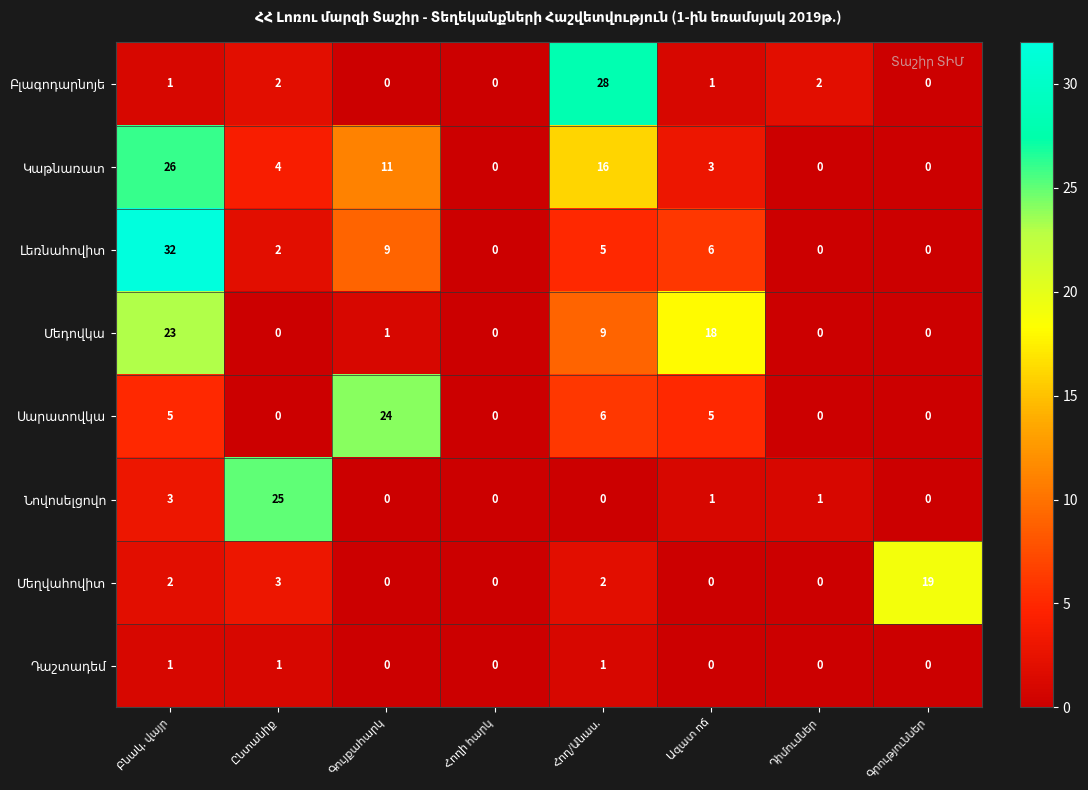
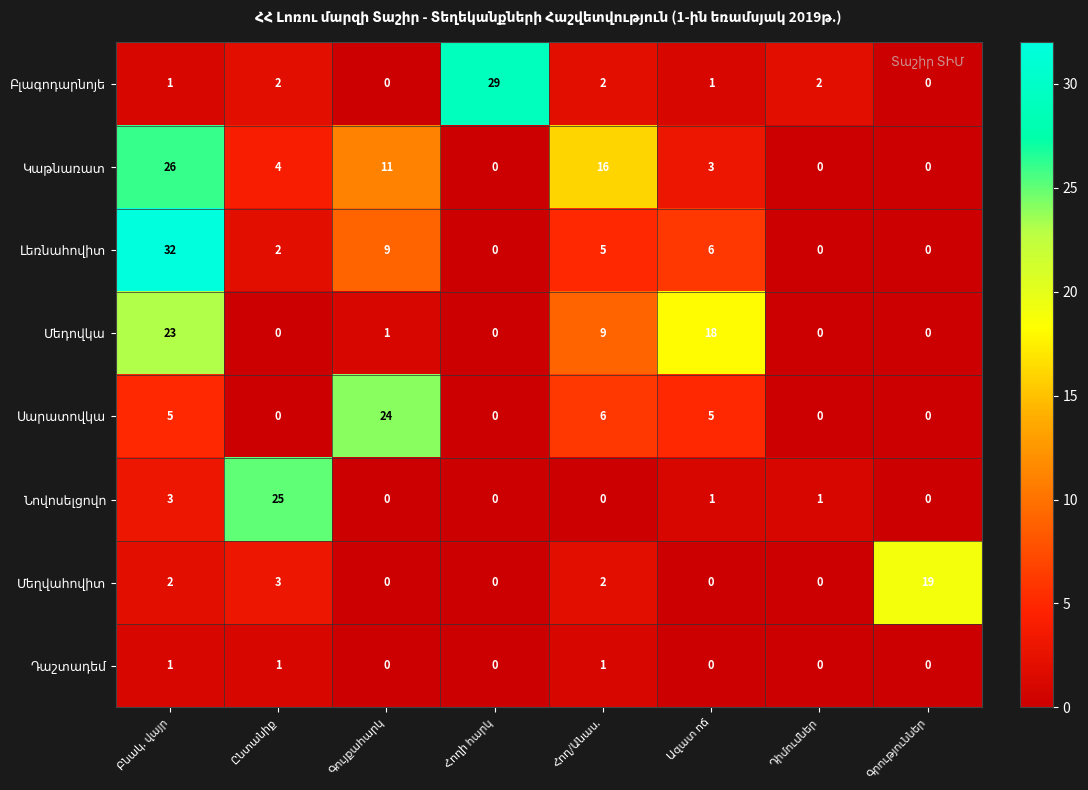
  {
    "Բլագոդարնոյե": {
      "Բնակ. վայր": 1,
      "Ընտանիք": 2,
      "Գույքահարկ": 0,
-     "Հողի հարկ": 0,
-     "Հող/Անաս.": 28,
+     "Հողի հարկ": 29,
+     "Հող/Անաս.": 2,
      "Ազատ ոճ": 1,
      "Դիմումներ": 2
    },
    "Կաթնառատ": {
      "Բնակ. վայր": 26,
      "Ընտանիք": 4,
      "Գույքահարկ": 11,
      "Հողի հարկ": 0,
      "Հող/Անաս.": 16,
      "Ազատ ոճ": 3,
      "Դիմումներ": 0,
      "Գրություններ": 0
    },
    "Լեռնահովիտ": {
      "Բնակ. վայր": 32,
      "Ընտանիք": 2,
      "Գույքահարկ": 9,
      "Հողի հարկ": 0,
      "Հող/Անաս.": 5,
      "Ազատ ոճ": 6,
      "Դիմումներ": 0,
      "Գրություններ": 0
    },
    "Մեդովկա": {
      "Բնակ. վայր": 23,
      "Ընտանիք": 0,
      "Գույքահարկ": 1,
      "Հողի հարկ": 0,
      "Հող/Անաս.": 9,
      "Ազատ ոճ": 18,
      "Դիմումներ": 0,
      "Գրություններ": 0
    },
    "Սարատովկա": {
      "Բնակ. վայր": 5,
      "Ընտանիք": 0,
      "Գույքահարկ": 24,
      "Հողի հարկ": 0,
      "Հող/Անաս.": 6,
      "Ազատ ոճ": 5,
      "Դիմումներ": 0,
      "Գրություններ": 0
    },
    "Նովոսելցովո": {
      "Բնակ. վայր": 3,
      "Ընտանիք": 25,
      "Գույքահարկ": 0,
      "Հողի հարկ": 0,
      "Հող/Անաս.": 0,
      "Ազատ ոճ": 1,
      "Դիմումներ": 1,
      "Գրություններ": 0
    },
    "Մեղվահովիտ": {
      "Բնակ. վայր": 2,
      "Ընտանիք": 3,
      "Գույքահարկ": 0,
      "Հողի հարկ": 0,
      "Հող/Անաս.": 2,
      "Ազատ ոճ": 0,
      "Դիմումներ": 0,
      "Գրություններ": 19
    },
    "Դաշտադեմ": {
      "Բնակ. վայր": 1,
      "Ընտանիք": 1,
      "Գույքահարկ": 0,
      "Հողի հարկ": 0,
      "Հող/Անաս.": 1,
      "Ազատ ոճ": 0,
      "Դիմումներ": 0,
      "Գրություններ": 0
    }
  }
